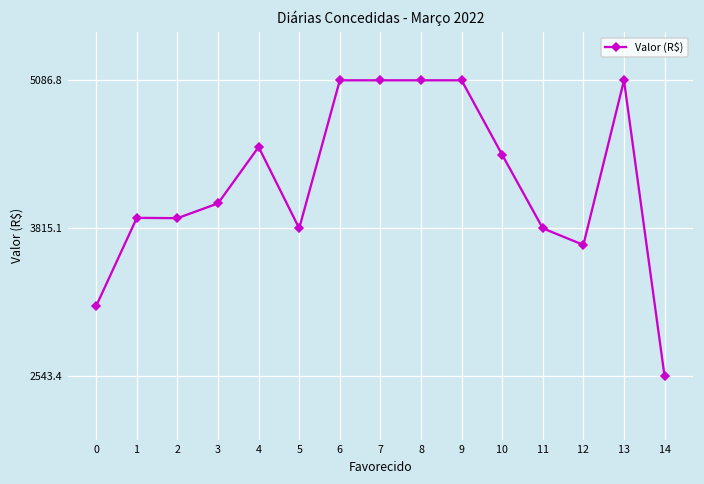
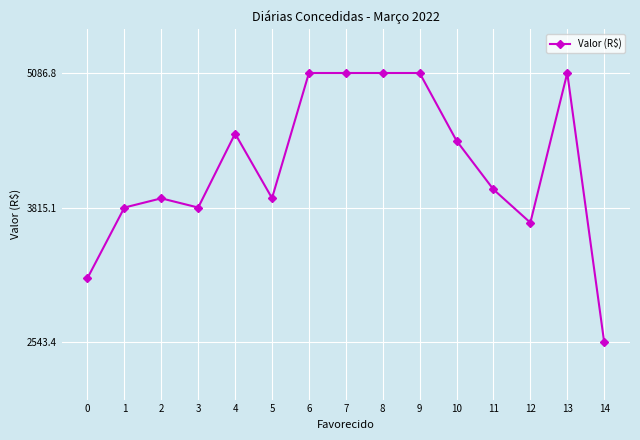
  {
    "0": 3150,
-   "1": 3910,
+   "1": 3820,
    "2": 3900,
-   "3": 4030,
+   "3": 3820,
    "4": 4510,
-   "5": 3820,
+   "5": 3900,
    "6": 5090,
    "7": 5090,
    "8": 5090,
    "9": 5090,
    "10": 4450,
-   "11": 3820,
+   "11": 3990,
    "12": 3670,
    "13": 5090,
    "14": 2540
  }
